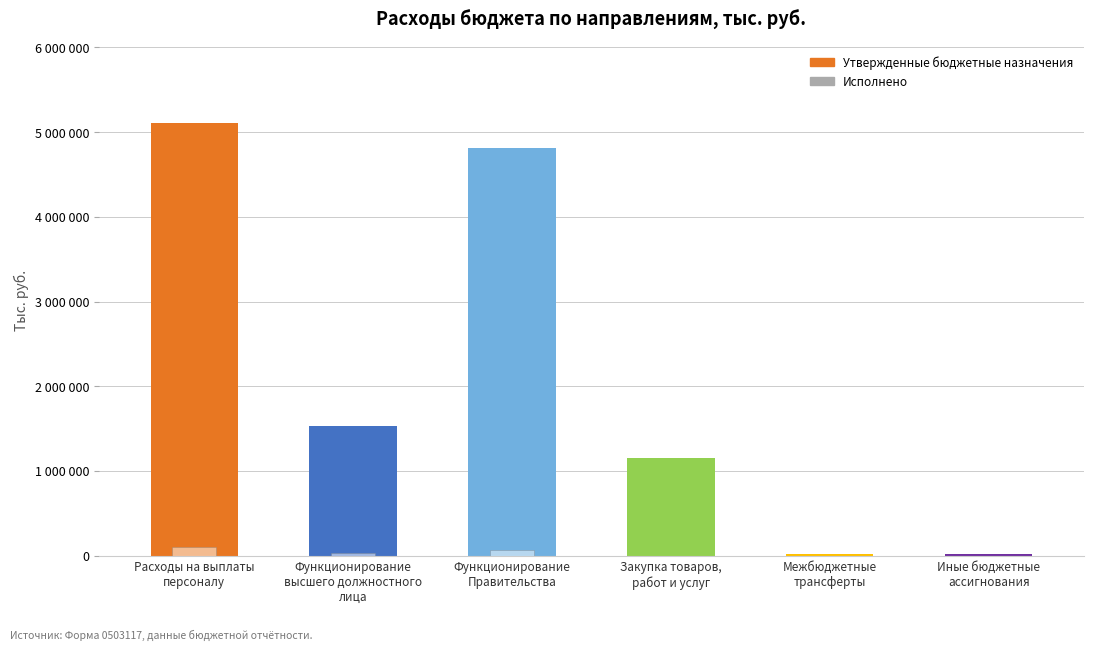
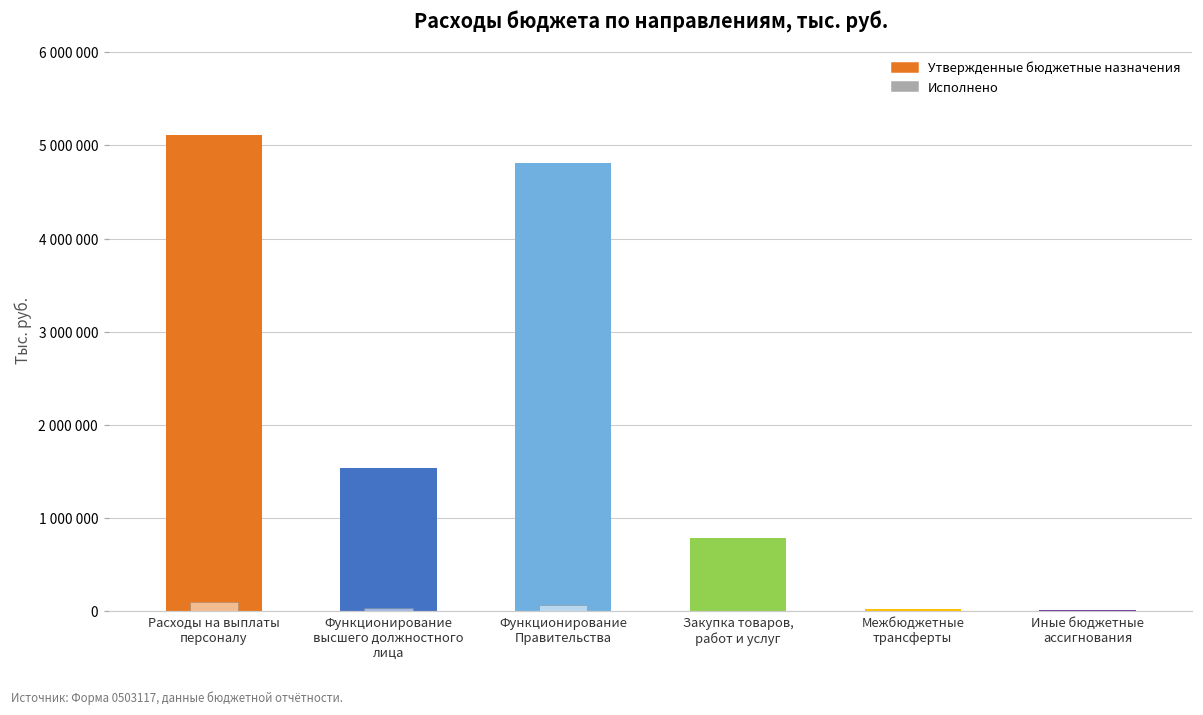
  {
    "Утвержденные бюджетные назначения": {
      "Расходы на выплаты персоналу": 5100000,
      "Функционирование высшего должностного лица": 1500000,
      "Функционирование Правительства": 4800000,
-     "Закупка товаров, работ и услуг": 1100000
+     "Закупка товаров, работ и услуг": 800000
    }
  }
